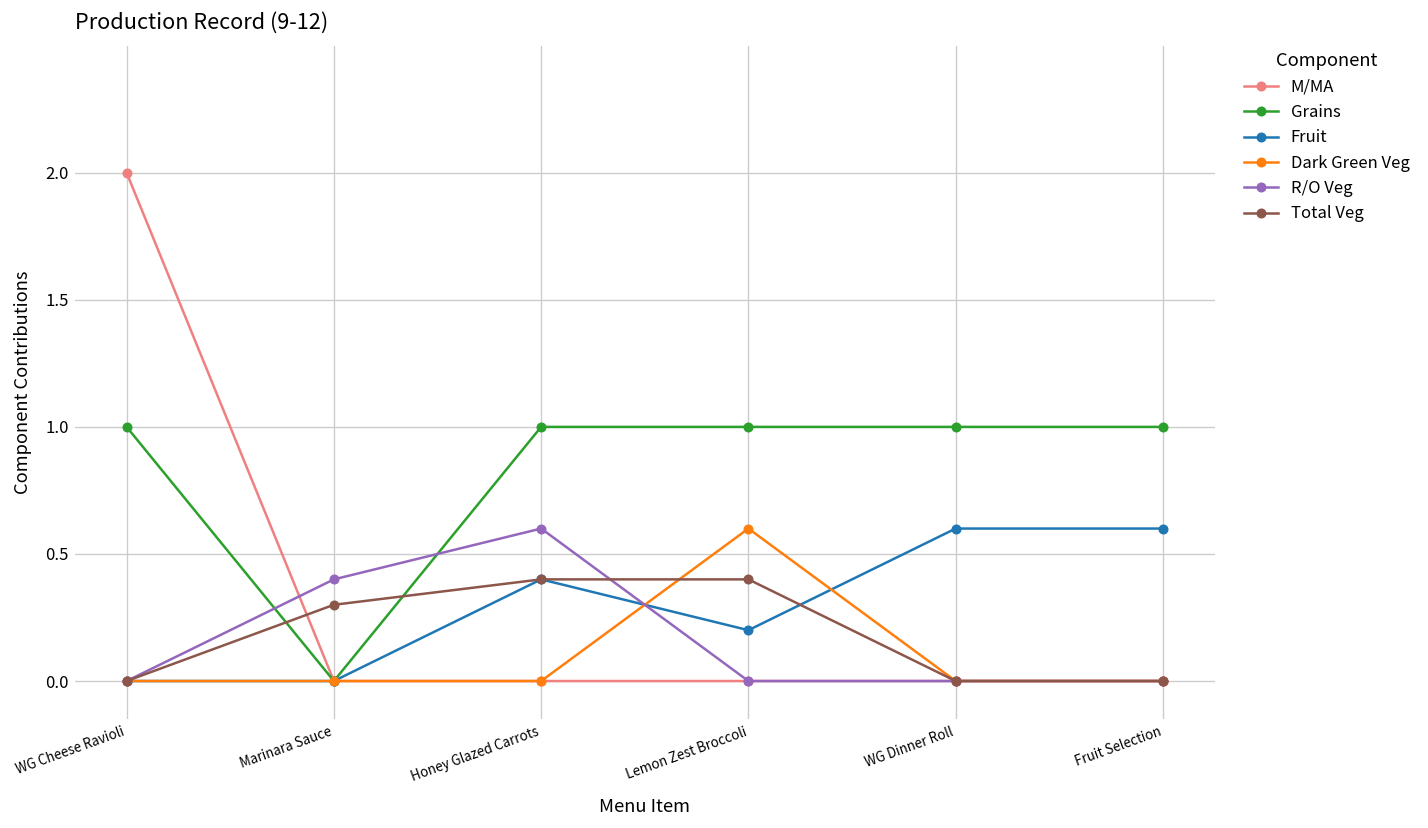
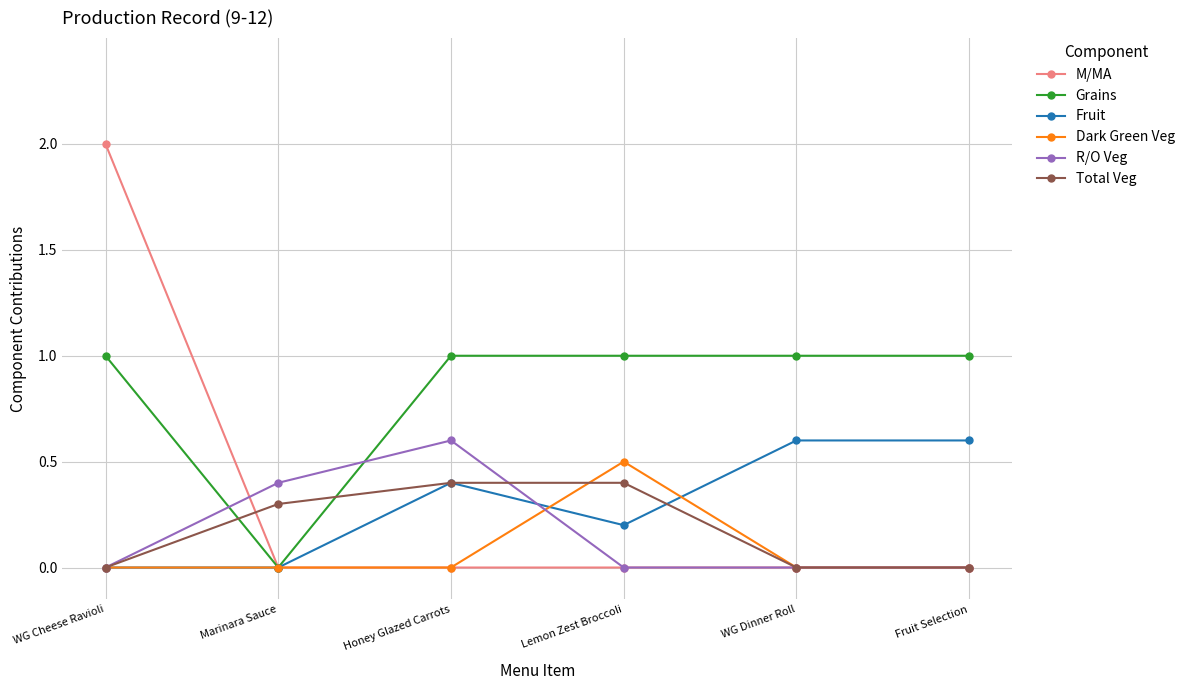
  {
    "M/MA": {
      "WG Cheese Ravioli": 2.0
    },
    "Grains": {
      "WG Cheese Ravioli": 1.0,
      "Honey Glazed Carrots": 1.0,
      "Lemon Zest Broccoli": 1.0,
      "WG Dinner Roll": 1.0,
      "Fruit Selection": 1.0
    },
    "Fruit": {
      "Lemon Zest Broccoli": 0.2,
      "WG Dinner Roll": 0.6,
      "Fruit Selection": 0.6
    },
    "Dark Green Veg": {
-     "Lemon Zest Broccoli": 0.6
+     "Lemon Zest Broccoli": 0.5
    },
    "R/O Veg": {
      "Marinara Sauce": 0.4,
      "Honey Glazed Carrots": 0.6
    },
    "Total Veg": {
      "Marinara Sauce": 0.3,
      "Lemon Zest Broccoli": 0.4
    }
  }
